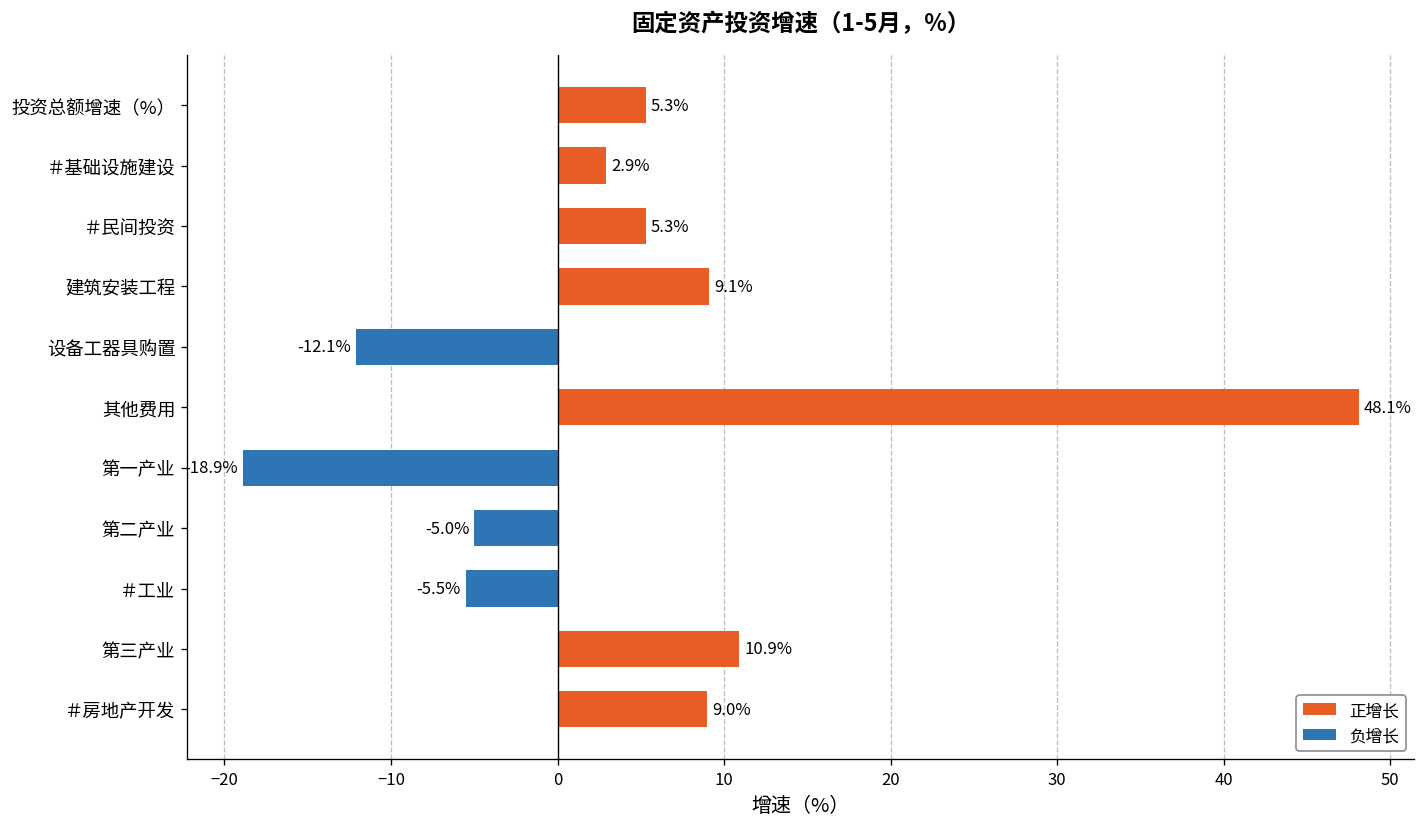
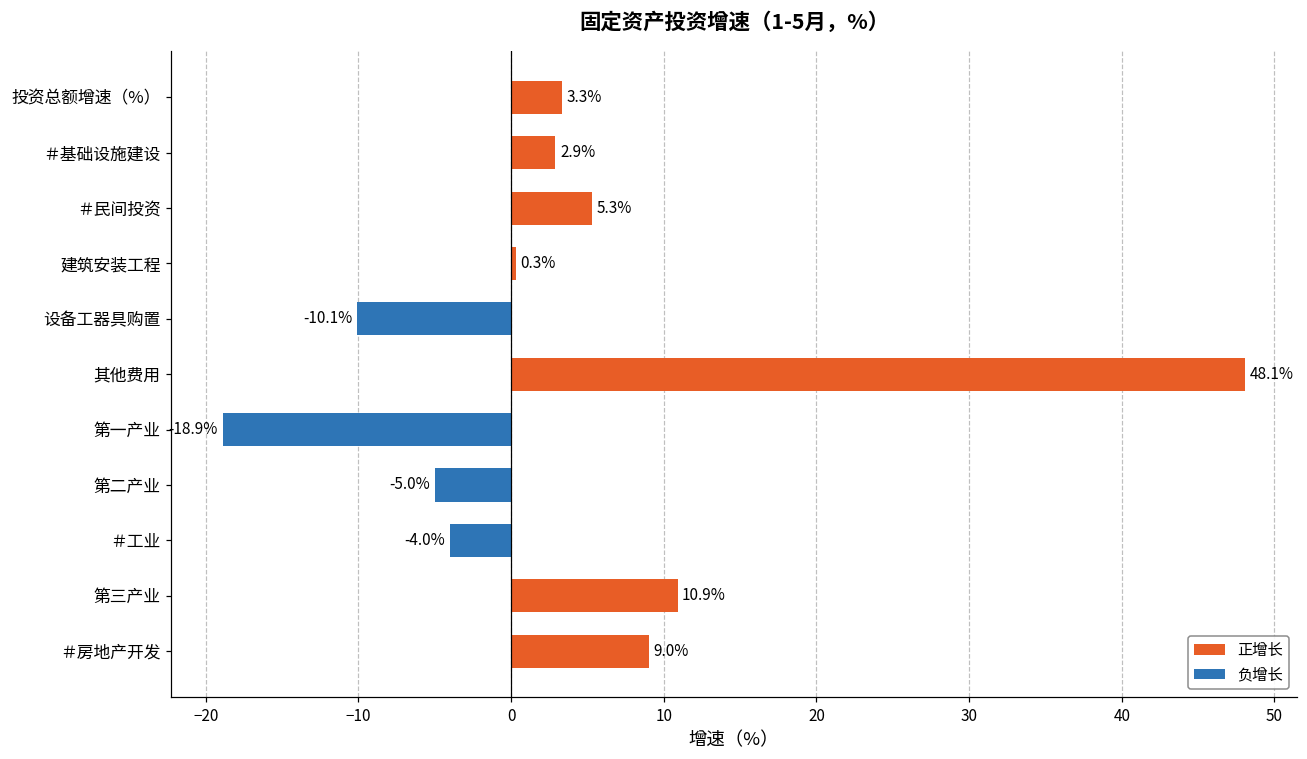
  {
-   "投资总额增速（%）": "5.3%",
+   "投资总额增速（%）": "3.3%",
    "＃基础设施建设": "2.9%",
    "＃民间投资": "5.3%",
-   "建筑安装工程": "9.1%",
-   "设备工器具购置": "-12.1%",
+   "建筑安装工程": "0.3%",
+   "设备工器具购置": "-10.1%",
    "其他费用": "48.1%",
    "第一产业": "-18.9%",
    "第二产业": "-5.0%",
-   "＃工业": "-5.5%",
+   "＃工业": "-4.0%",
    "第三产业": "10.9%",
    "＃房地产开发": "9.0%"
  }
